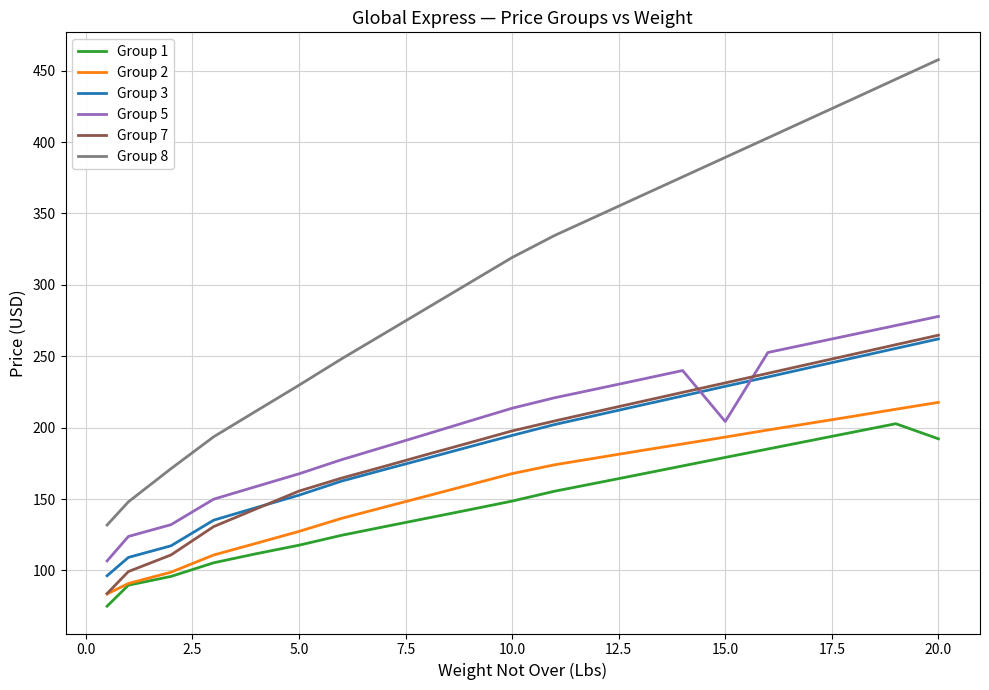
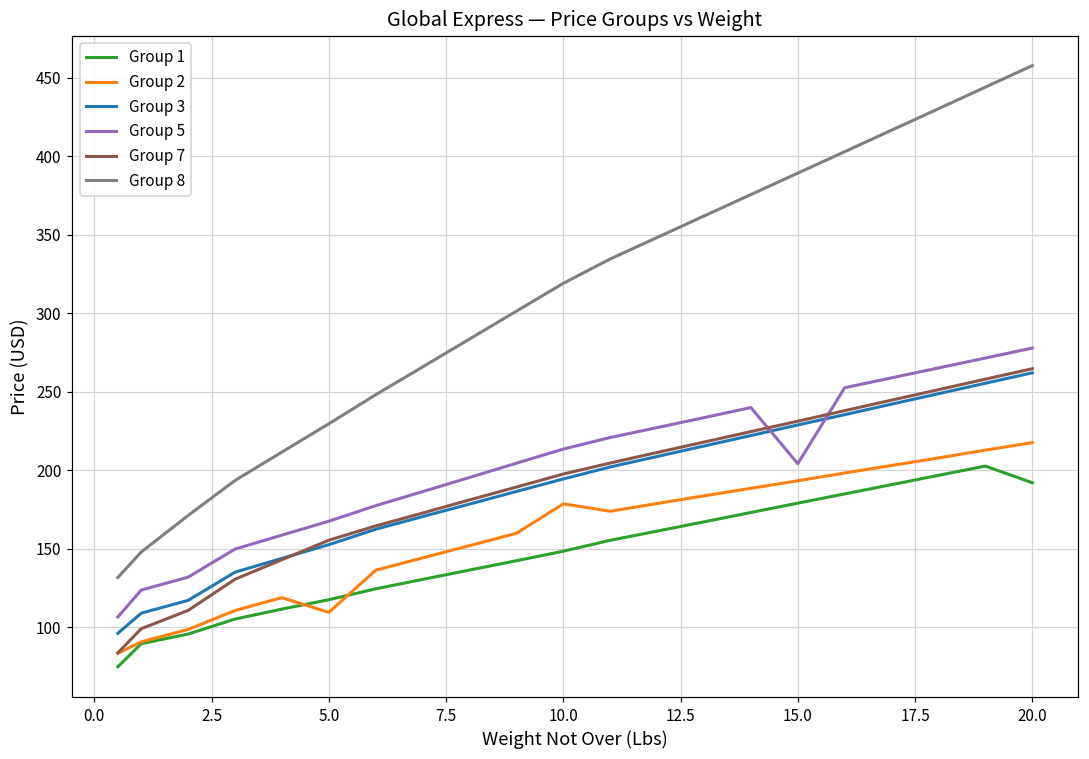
  {
    "Group 1": {
      "5.0": 118,
      "10.0": 149,
      "15.0": 179,
      "20.0": 192
    },
    "Group 2": {
-     "5.0": 127,
-     "10.0": 168,
+     "5.0": 110,
+     "10.0": 179,
      "15.0": 193,
      "20.0": 218
    },
    "Group 3": {
      "5.0": 153,
      "10.0": 195,
      "15.0": 229,
      "20.0": 262
    },
    "Group 5": {
      "5.0": 168,
      "10.0": 214,
      "15.0": 204,
      "20.0": 278
    },
    "Group 7": {
      "5.0": 156,
      "10.0": 198,
      "15.0": 231,
      "20.0": 265
    },
    "Group 8": {
      "5.0": 230,
      "10.0": 319,
      "15.0": 389,
      "20.0": 458
    }
  }
